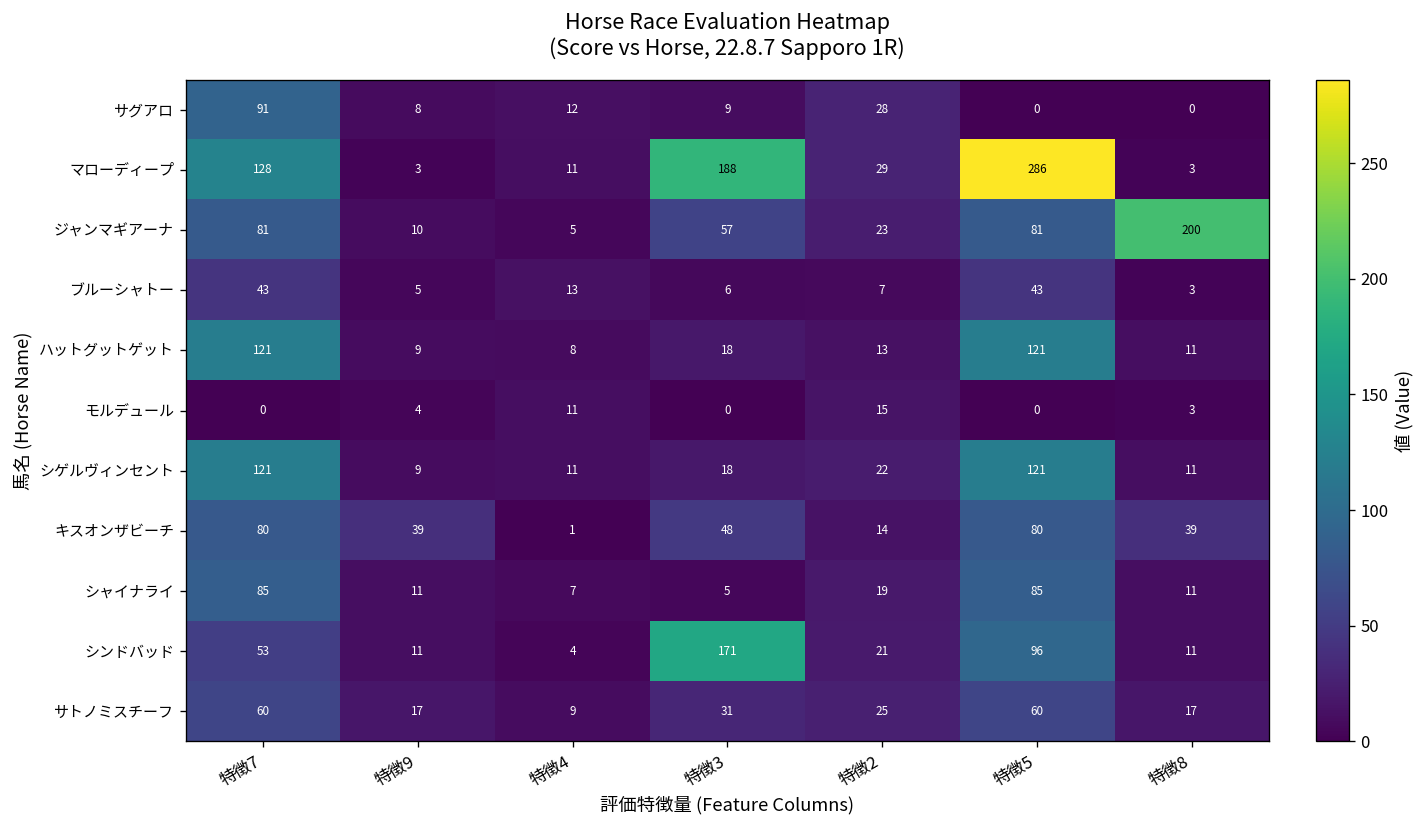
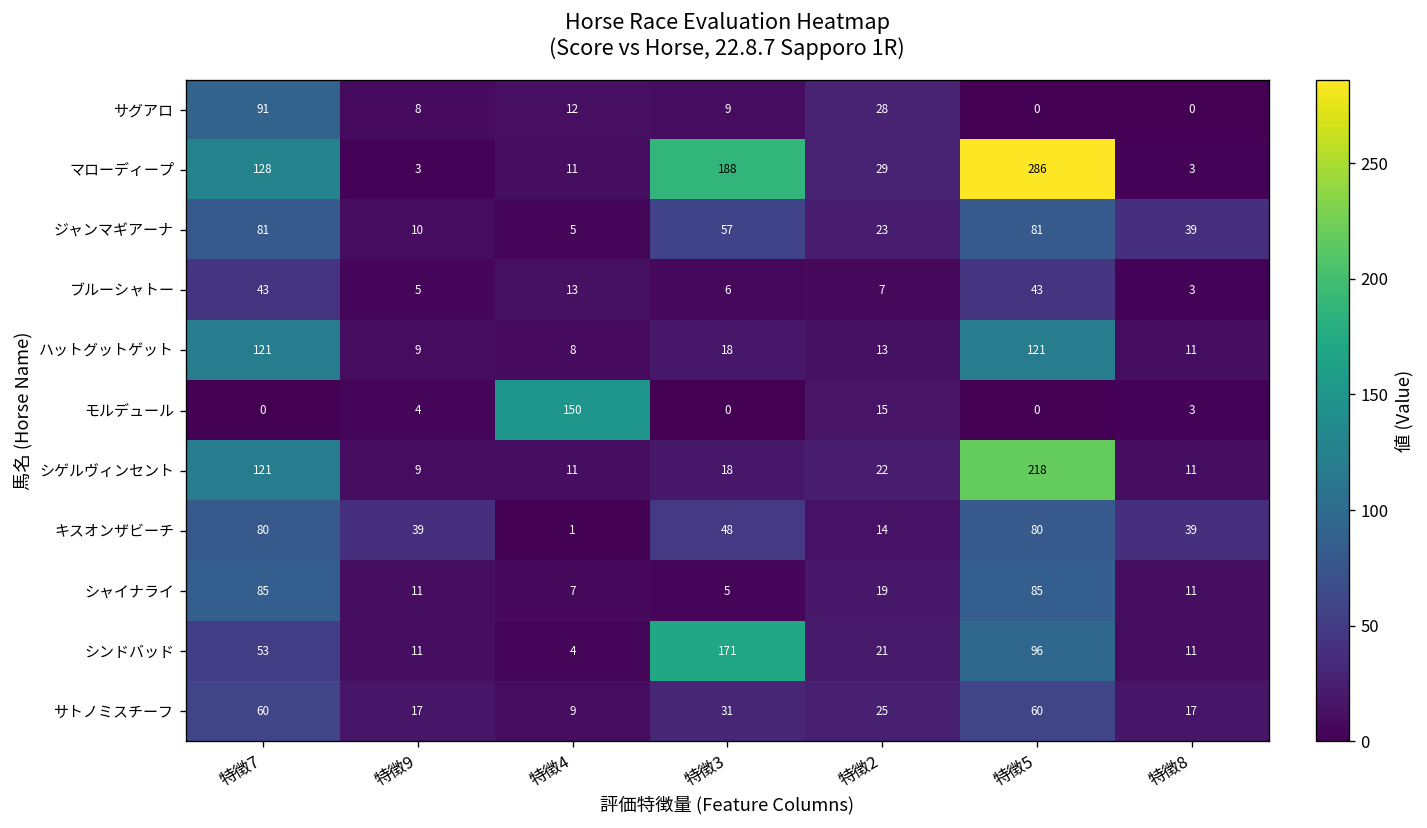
  {
    "サグアロ": {
      "特徴7": 91,
      "特徴9": 8,
      "特徴4": 12,
      "特徴3": 9,
      "特徴2": 28,
      "特徴5": 0,
      "特徴8": 0
    },
    "マローディープ": {
      "特徴7": 128,
      "特徴9": 3,
      "特徴4": 11,
      "特徴3": 188,
      "特徴2": 29,
      "特徴5": 286,
      "特徴8": 3
    },
    "ジャンマギアーナ": {
      "特徴7": 81,
      "特徴9": 10,
      "特徴4": 5,
      "特徴3": 57,
      "特徴2": 23,
      "特徴5": 81,
-     "特徴8": 200
+     "特徴8": 39
    },
    "ブルーシャトー": {
      "特徴7": 43,
      "特徴9": 5,
      "特徴4": 13,
      "特徴3": 6,
      "特徴2": 7,
      "特徴5": 43,
      "特徴8": 3
    },
    "ハットグットゲット": {
      "特徴7": 121,
      "特徴9": 9,
      "特徴4": 8,
      "特徴3": 18,
      "特徴2": 13,
      "特徴5": 121,
      "特徴8": 11
    },
    "モルデュール": {
      "特徴7": 0,
      "特徴9": 4,
-     "特徴4": 11,
+     "特徴4": 150,
      "特徴3": 0,
      "特徴2": 15,
      "特徴5": 0,
      "特徴8": 3
    },
    "シゲルヴィンセント": {
      "特徴7": 121,
      "特徴9": 9,
      "特徴4": 11,
      "特徴3": 18,
      "特徴2": 22,
-     "特徴5": 121,
+     "特徴5": 218,
      "特徴8": 11
    },
    "キスオンザビーチ": {
      "特徴7": 80,
      "特徴9": 39,
      "特徴4": 1,
      "特徴3": 48,
      "特徴2": 14,
      "特徴5": 80,
      "特徴8": 39
    },
    "シャイナライ": {
      "特徴7": 85,
      "特徴9": 11,
      "特徴4": 7,
      "特徴3": 5,
      "特徴2": 19,
      "特徴5": 85,
      "特徴8": 11
    },
    "シンドバッド": {
      "特徴7": 53,
      "特徴9": 11,
      "特徴4": 4,
      "特徴3": 171,
      "特徴2": 21,
      "特徴5": 96,
      "特徴8": 11
    },
    "サトノミスチーフ": {
      "特徴7": 60,
      "特徴9": 17,
      "特徴4": 9,
      "特徴3": 31,
      "特徴2": 25,
      "特徴5": 60,
      "特徴8": 17
    }
  }
